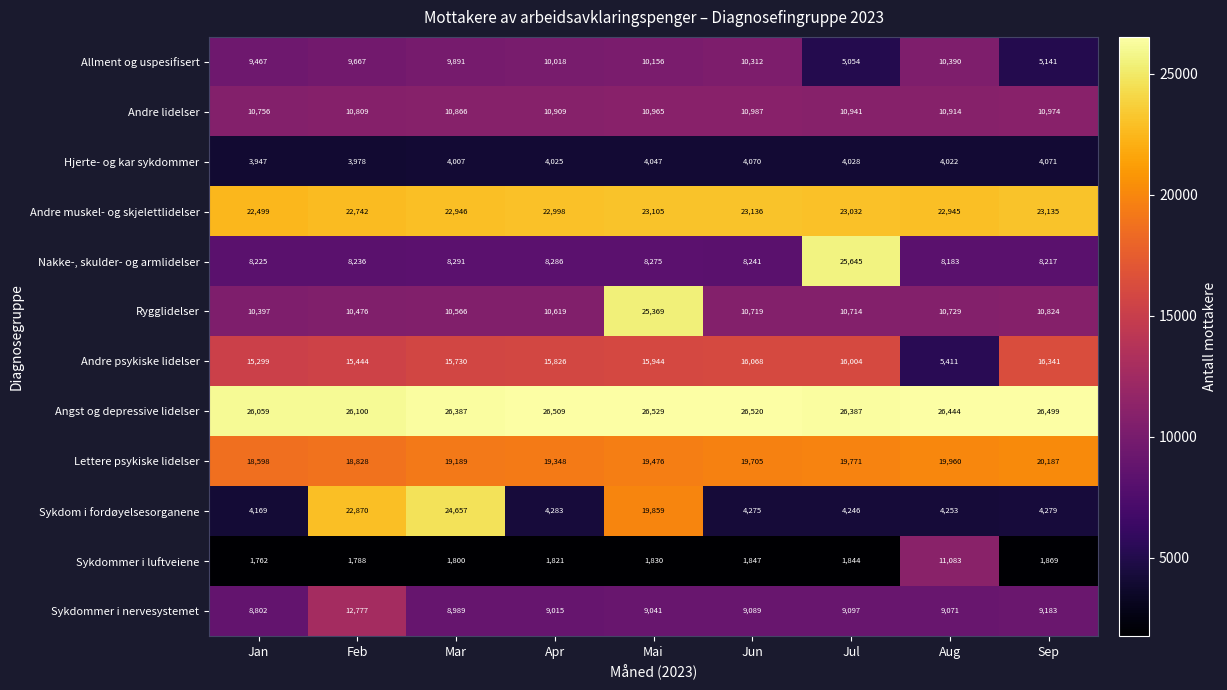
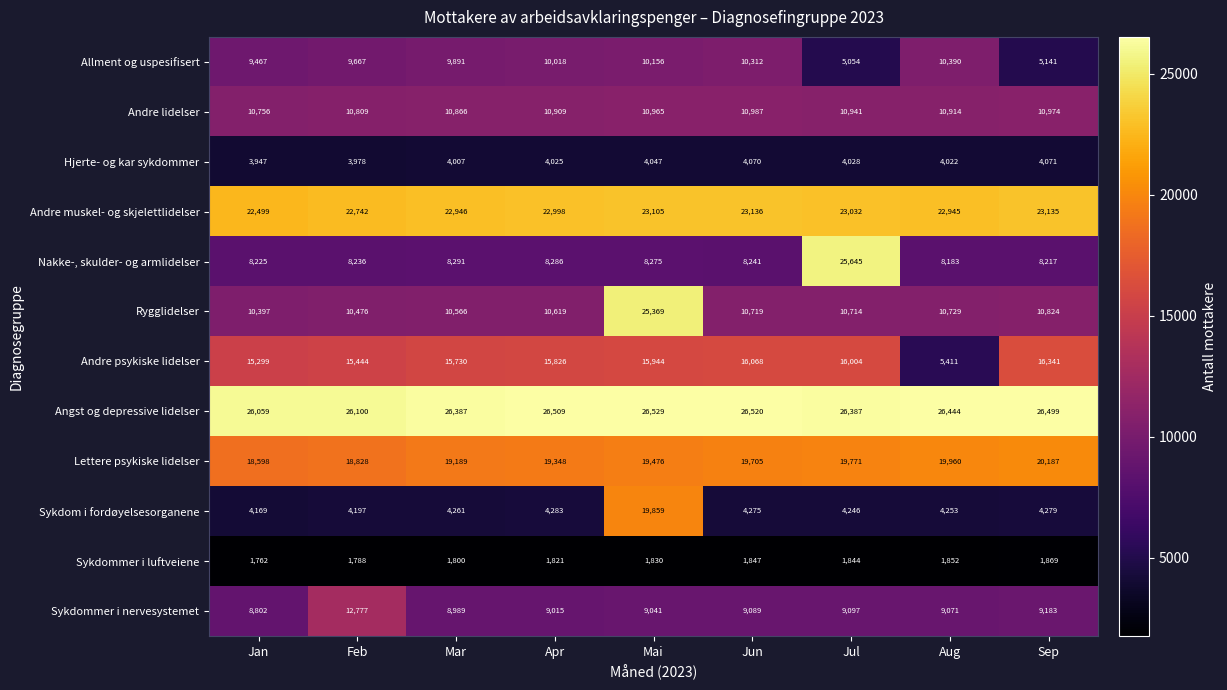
  {
    "Allment og uspesifisert": {
      "Jan": "9,467",
      "Feb": "9,667",
      "Mar": "9,891",
      "Apr": "10,018",
      "Mai": "10,156",
      "Jun": "10,312",
      "Jul": "5,054",
      "Aug": "10,390",
      "Sep": "5,141"
    },
    "Andre lidelser": {
      "Jan": "10,756",
      "Feb": "10,809",
      "Mar": "10,866",
      "Apr": "10,909",
      "Mai": "10,965",
      "Jun": "10,987",
      "Jul": "10,941",
      "Aug": "10,914",
      "Sep": "10,974"
    },
    "Hjerte- og kar sykdommer": {
      "Jan": "3,947",
      "Feb": "3,978",
      "Mar": "4,007",
      "Apr": "4,025",
      "Mai": "4,047",
      "Jun": "4,070",
      "Jul": "4,028",
      "Aug": "4,022",
      "Sep": "4,071"
    },
    "Andre muskel- og skjelettlidelser": {
      "Jan": "22,499",
      "Feb": "22,742",
      "Mar": "22,946",
      "Apr": "22,998",
      "Mai": "23,105",
      "Jun": "23,136",
      "Jul": "23,032",
      "Aug": "22,945",
      "Sep": "23,135"
    },
    "Nakke-, skulder- og armlidelser": {
      "Jan": "8,225",
      "Feb": "8,236",
      "Mar": "8,291",
      "Apr": "8,286",
      "Mai": "8,275",
      "Jun": "8,241",
      "Jul": "25,645",
      "Aug": "8,183",
      "Sep": "8,217"
    },
    "Rygglidelser": {
      "Jan": "10,397",
      "Feb": "10,476",
      "Mar": "10,566",
      "Apr": "10,619",
      "Mai": "25,369",
      "Jun": "10,719",
      "Jul": "10,714",
      "Aug": "10,729",
      "Sep": "10,824"
    },
    "Andre psykiske lidelser": {
      "Jan": "15,299",
      "Feb": "15,444",
      "Mar": "15,730",
      "Apr": "15,826",
      "Mai": "15,944",
      "Jun": "16,068",
      "Jul": "16,004",
      "Aug": "5,411",
      "Sep": "16,341"
    },
    "Angst og depressive lidelser": {
      "Jan": "26,059",
      "Feb": "26,100",
      "Mar": "26,387",
      "Apr": "26,509",
      "Mai": "26,529",
      "Jun": "26,520",
      "Jul": "26,387",
      "Aug": "26,444",
      "Sep": "26,499"
    },
    "Lettere psykiske lidelser": {
      "Jan": "18,598",
      "Feb": "18,828",
      "Mar": "19,189",
      "Apr": "19,348",
      "Mai": "19,476",
      "Jun": "19,705",
      "Jul": "19,771",
      "Aug": "19,960",
      "Sep": "20,187"
    },
    "Sykdom i fordøyelsesorganene": {
      "Jan": "4,169",
-     "Feb": "22,870",
-     "Mar": "24,657",
+     "Feb": "4,197",
+     "Mar": "4,261",
      "Apr": "4,283",
      "Mai": "19,859",
      "Jun": "4,275",
      "Jul": "4,246",
      "Aug": "4,253",
      "Sep": "4,279"
    },
    "Sykdommer i luftveiene": {
      "Jan": "1,762",
      "Feb": "1,788",
      "Mar": "1,800",
      "Apr": "1,821",
      "Mai": "1,830",
      "Jun": "1,847",
      "Jul": "1,844",
-     "Aug": "11,083",
+     "Aug": "1,852",
      "Sep": "1,869"
    },
    "Sykdommer i nervesystemet": {
      "Jan": "8,802",
      "Feb": "12,777",
      "Mar": "8,989",
      "Apr": "9,015",
      "Mai": "9,041",
      "Jun": "9,089",
      "Jul": "9,097",
      "Aug": "9,071",
      "Sep": "9,183"
    }
  }
